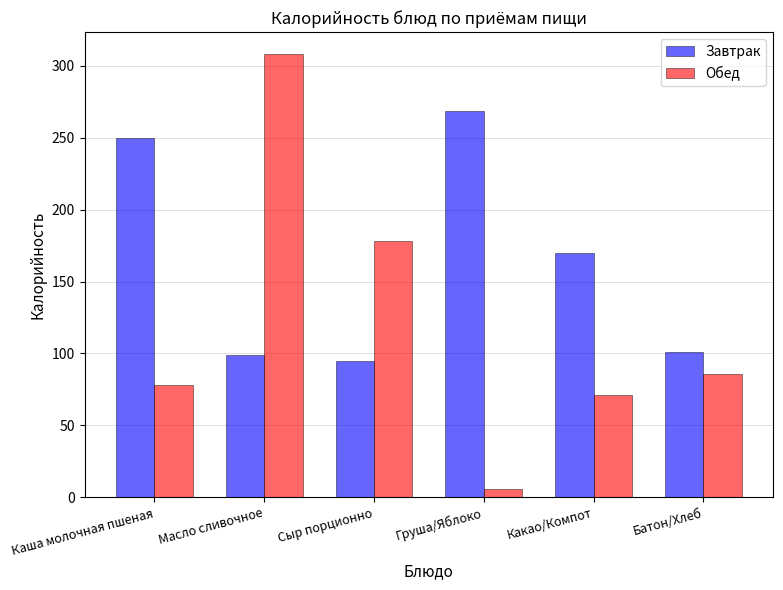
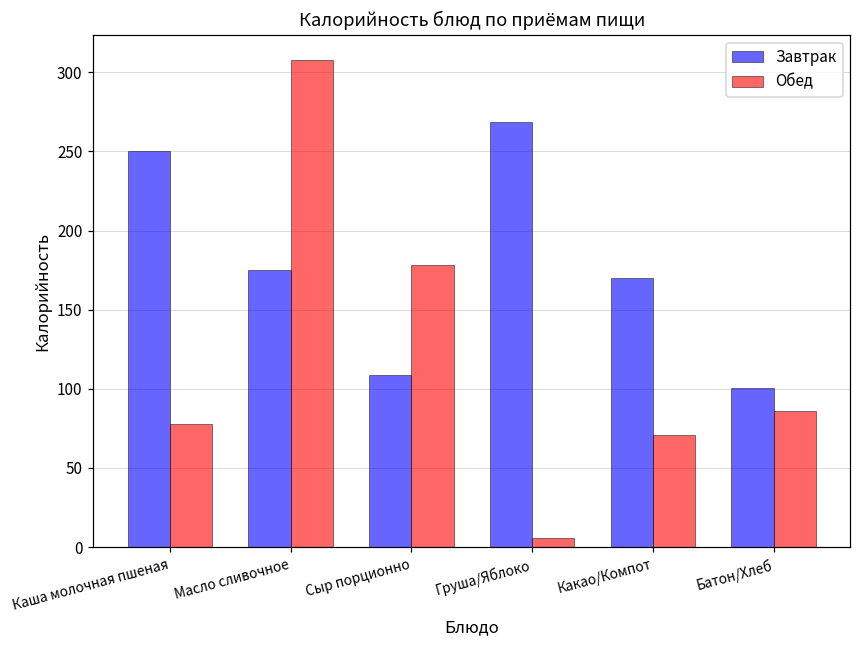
  {
    "Завтрак": {
      "Каша молочная пшеная": 250,
-     "Масло сливочное": 99,
-     "Сыр порционно": 95,
+     "Масло сливочное": 175,
+     "Сыр порционно": 109,
      "Груша/Яблоко": 269,
      "Какао/Компот": 170,
      "Батон/Хлеб": 101
    },
    "Обед": {
      "Каша молочная пшеная": 78,
      "Масло сливочное": 308,
      "Сыр порционно": 178,
      "Груша/Яблоко": 6,
      "Какао/Компот": 71,
      "Батон/Хлеб": 86
    }
  }
